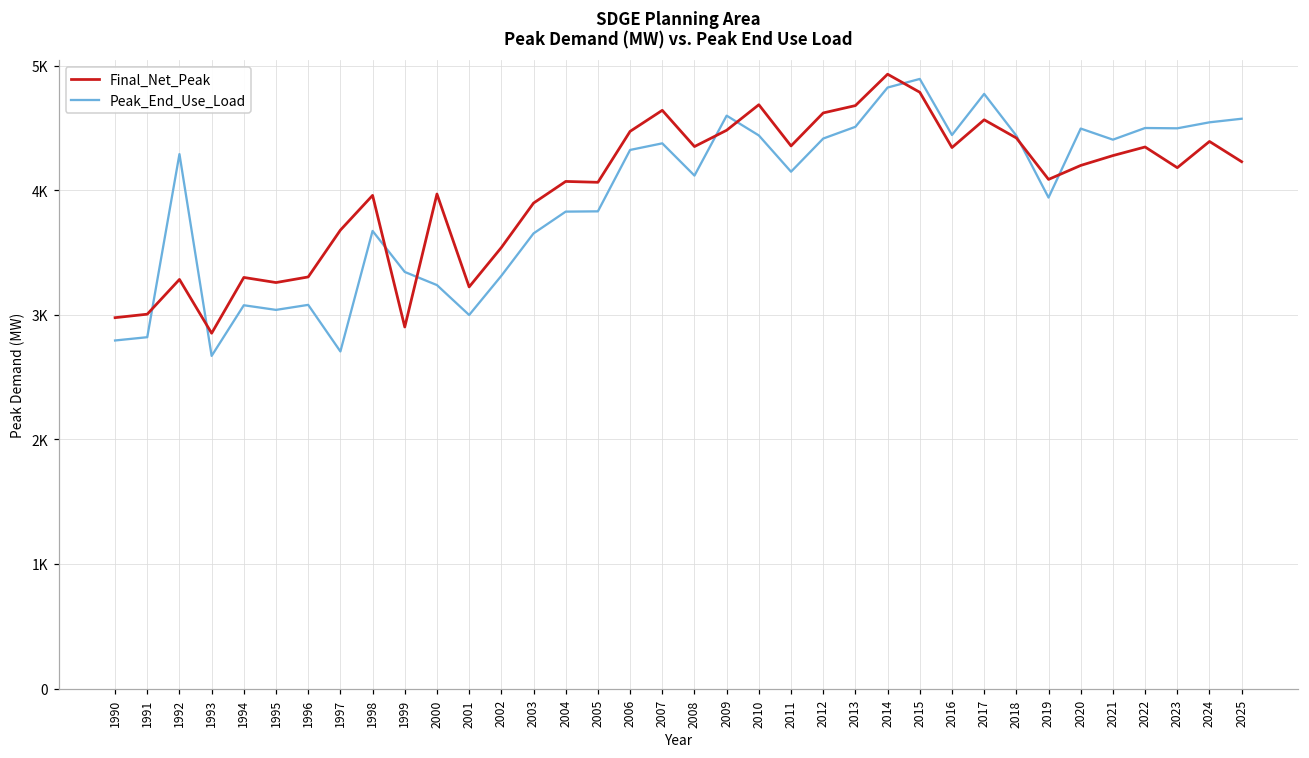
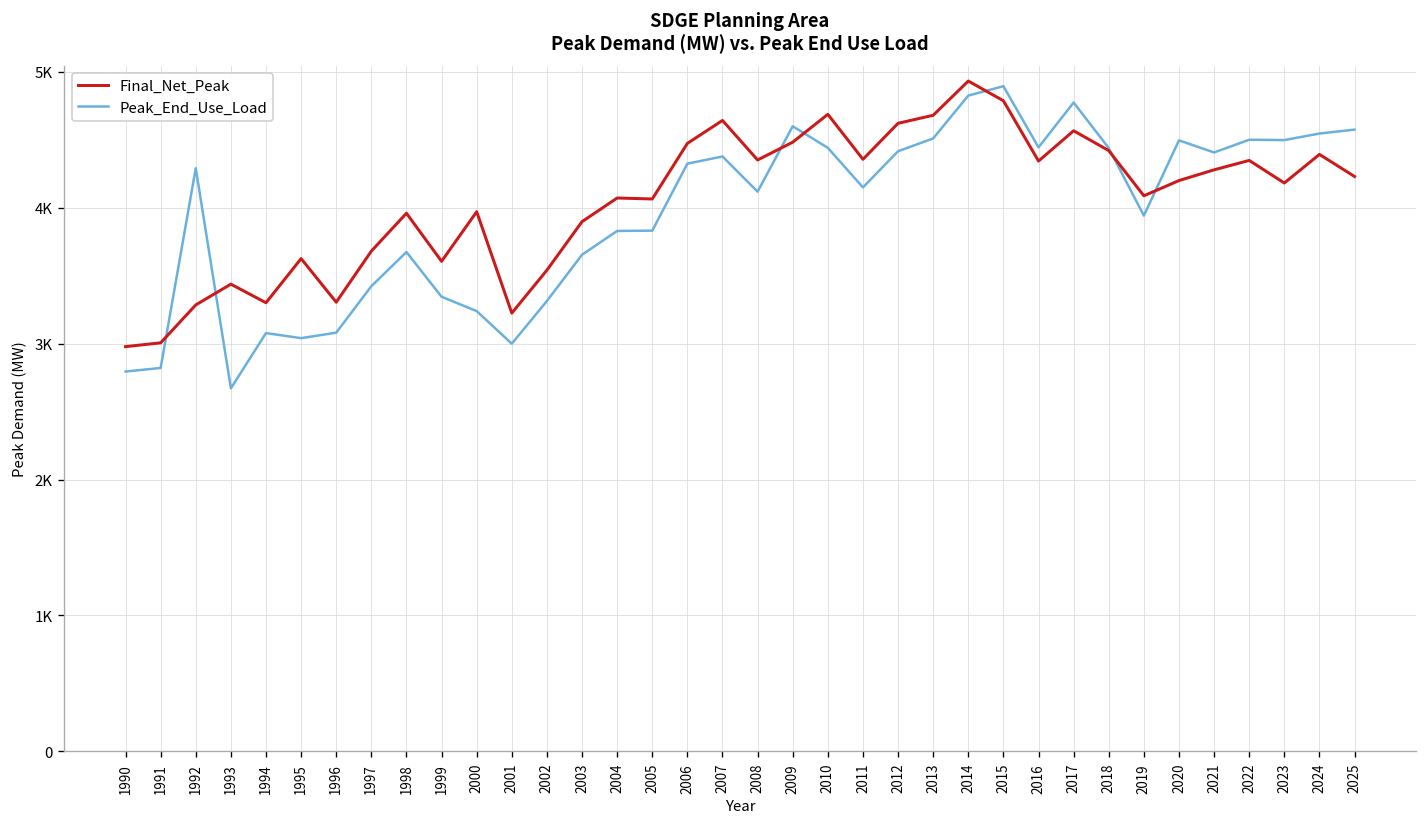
  {
    "Final_Net_Peak": {
      "1990": 2980,
      "1991": 3010,
      "1992": 3290,
-     "1993": 2850,
+     "1993": 3440,
      "1994": 3300,
-     "1995": 3260,
+     "1995": 3630,
      "1996": 3310,
      "1997": 3680,
      "1998": 3960,
-     "1999": 2900,
+     "1999": 3610,
      "2000": 3970,
      "2001": 3230,
      "2002": 3540,
      "2003": 3900,
      "2004": 4070,
      "2005": 4070,
      "2006": 4470,
      "2007": 4640,
      "2008": 4350,
      "2009": 4480,
      "2010": 4690,
      "2011": 4360,
      "2012": 4620,
      "2013": 4680,
      "2014": 4930,
      "2015": 4790,
      "2016": 4340,
      "2017": 4570,
      "2019": 4090,
      "2020": 4200,
      "2021": 4280,
      "2022": 4350,
      "2023": 4180,
      "2024": 4390,
      "2025": 4230
    },
    "Peak_End_Use_Load": {
      "1990": 2790,
      "1991": 2820,
      "1992": 4290,
      "1993": 2670,
      "1994": 3080,
      "1995": 3040,
      "1996": 3080,
-     "1997": 2710,
+     "1997": 3420,
      "1998": 3670,
      "1999": 3350,
      "2000": 3240,
      "2001": 3000,
      "2002": 3310,
      "2003": 3650,
      "2004": 3830,
      "2005": 3830,
      "2006": 4320,
      "2007": 4380,
      "2008": 4120,
      "2009": 4600,
      "2010": 4440,
      "2011": 4150,
      "2012": 4420,
      "2013": 4510,
      "2014": 4830,
      "2015": 4890,
      "2016": 4440,
      "2017": 4770,
      "2019": 3940,
      "2020": 4500,
      "2021": 4410,
      "2022": 4500,
      "2023": 4500,
      "2024": 4550,
      "2025": 4580
    }
  }
